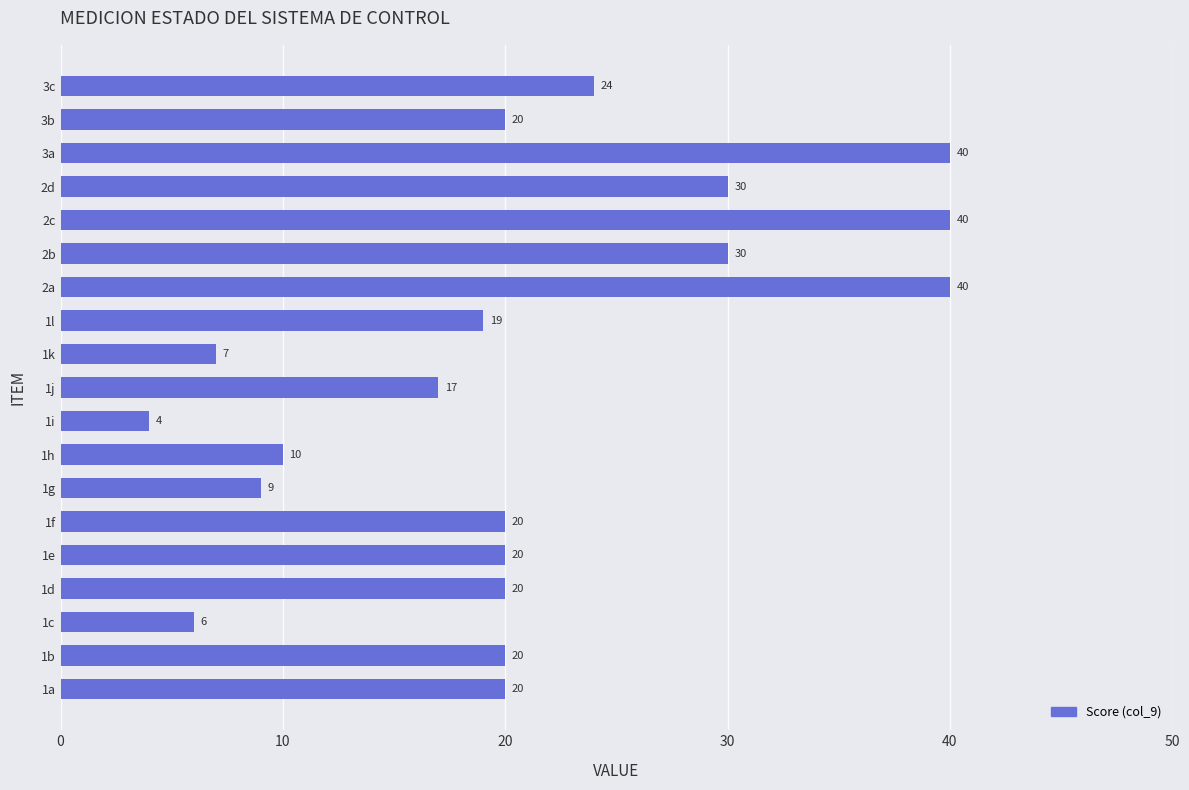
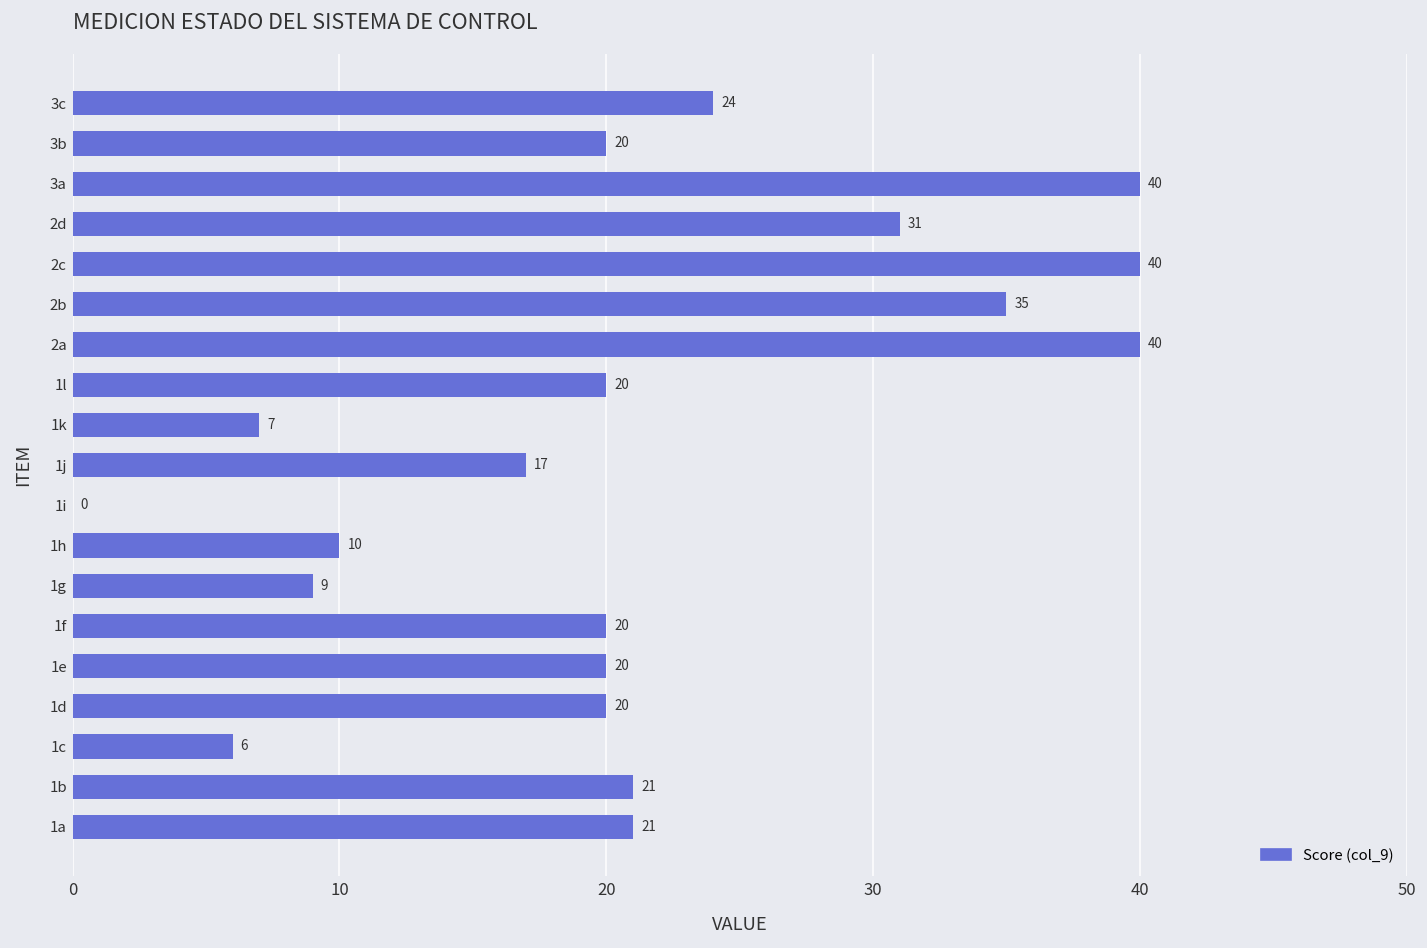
  {
    "3c": 24,
    "3b": 20,
    "3a": 40,
-   "2d": 30,
+   "2d": 31,
    "2c": 40,
-   "2b": 30,
+   "2b": 35,
    "2a": 40,
-   "1l": 19,
+   "1l": 20,
    "1k": 7,
    "1j": 17,
-   "1i": 4,
+   "1i": 0,
    "1h": 10,
    "1g": 9,
    "1f": 20,
    "1e": 20,
    "1d": 20,
    "1c": 6,
-   "1b": 20,
-   "1a": 20
+   "1b": 21,
+   "1a": 21
  }
